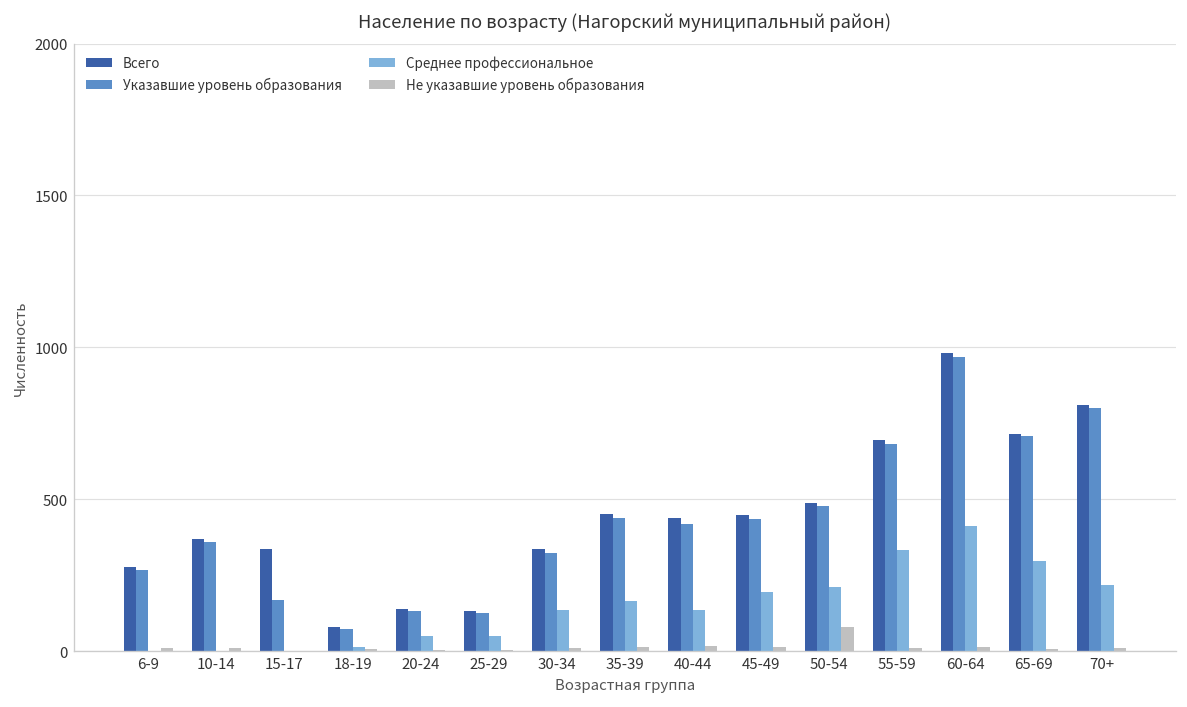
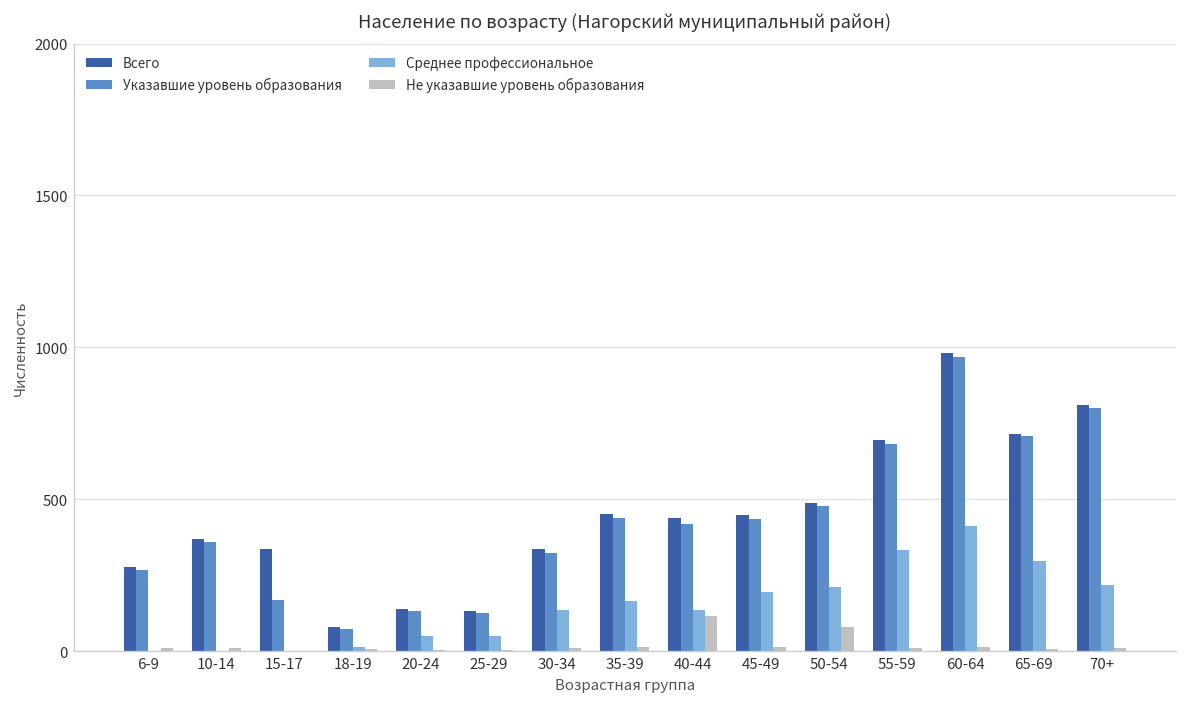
  {
    "Всего": {
      "6-9": 280,
      "10-14": 370,
      "15-17": 340,
      "18-19": 80,
      "20-24": 140,
      "25-29": 130,
      "30-34": 340,
      "35-39": 450,
      "40-44": 440,
      "45-49": 450,
      "50-54": 490,
      "55-59": 690,
      "60-64": 980,
      "65-69": 720,
      "70+": 810
    },
    "Не указавшие уровень образования": {
      "6-9": 10,
      "10-14": 10,
      "30-34": 10,
      "35-39": 10,
-     "40-44": 20,
+     "40-44": 120,
      "45-49": 10,
      "50-54": 80,
      "55-59": 10,
      "60-64": 10,
      "70+": 10
    }
  }
